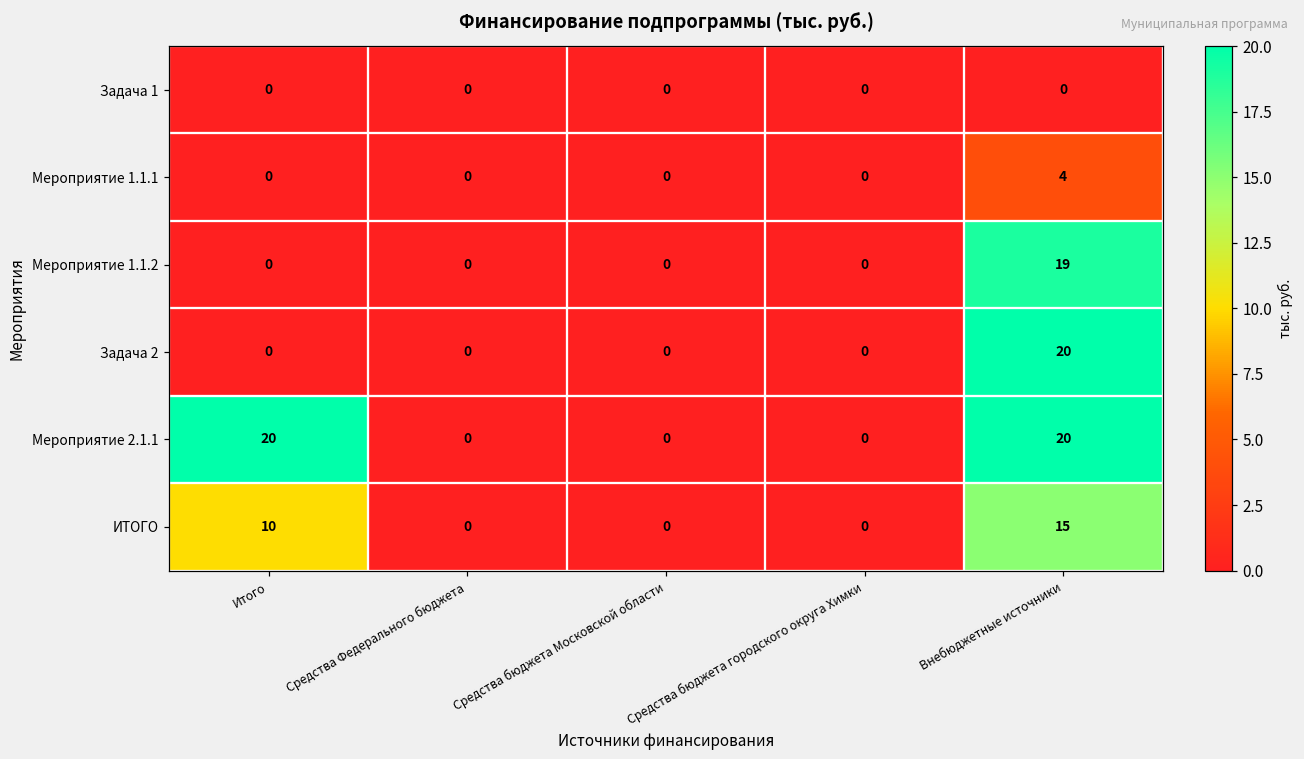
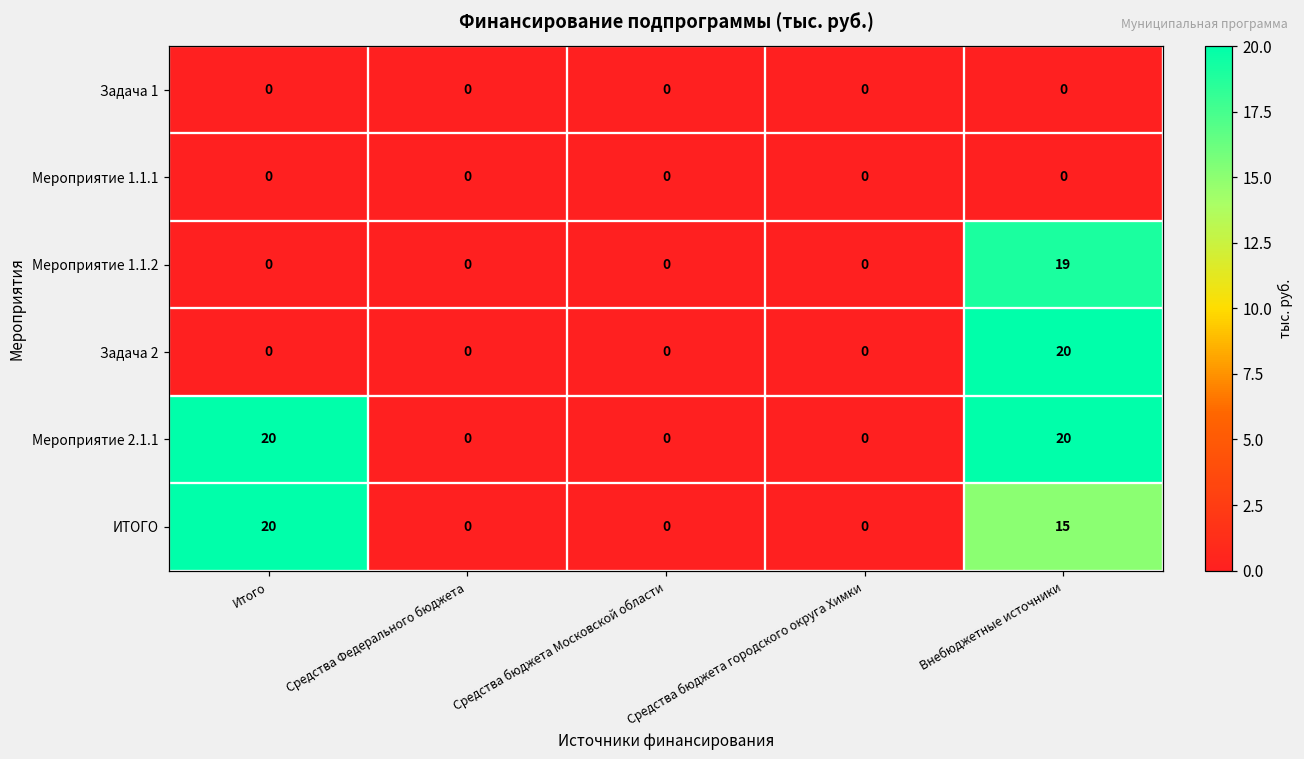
  {
    "Задача 1": {
      "Итого": 0,
      "Средства Федерального бюджета": 0,
      "Средства бюджета Московской области": 0,
      "Средства бюджета городского округа Химки": 0,
      "Внебюджетные источники": 0
    },
    "Мероприятие 1.1.1": {
      "Итого": 0,
      "Средства Федерального бюджета": 0,
      "Средства бюджета Московской области": 0,
      "Средства бюджета городского округа Химки": 0,
-     "Внебюджетные источники": 4
+     "Внебюджетные источники": 0
    },
    "Мероприятие 1.1.2": {
      "Итого": 0,
      "Средства Федерального бюджета": 0,
      "Средства бюджета Московской области": 0,
      "Средства бюджета городского округа Химки": 0,
      "Внебюджетные источники": 19
    },
    "Задача 2": {
      "Итого": 0,
      "Средства Федерального бюджета": 0,
      "Средства бюджета Московской области": 0,
      "Средства бюджета городского округа Химки": 0,
      "Внебюджетные источники": 20
    },
    "Мероприятие 2.1.1": {
      "Итого": 20,
      "Средства Федерального бюджета": 0,
      "Средства бюджета Московской области": 0,
      "Средства бюджета городского округа Химки": 0,
      "Внебюджетные источники": 20
    },
    "ИТОГО": {
-     "Итого": 10,
+     "Итого": 20,
      "Средства Федерального бюджета": 0,
      "Средства бюджета Московской области": 0,
      "Средства бюджета городского округа Химки": 0,
      "Внебюджетные источники": 15
    }
  }
